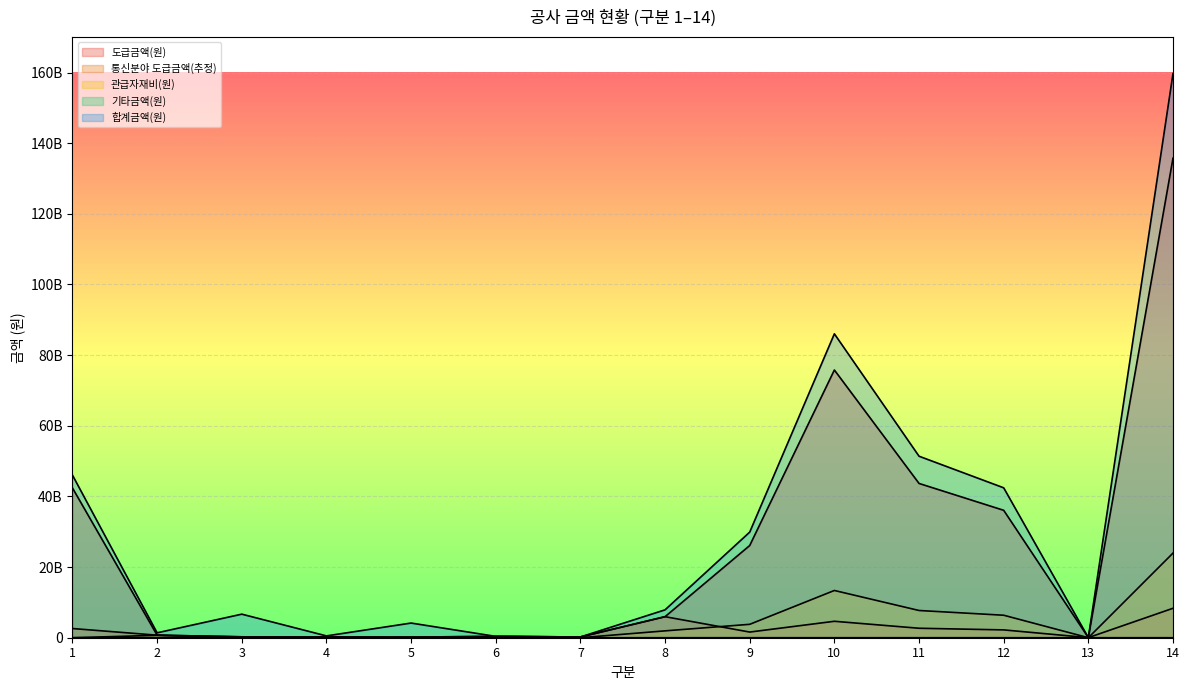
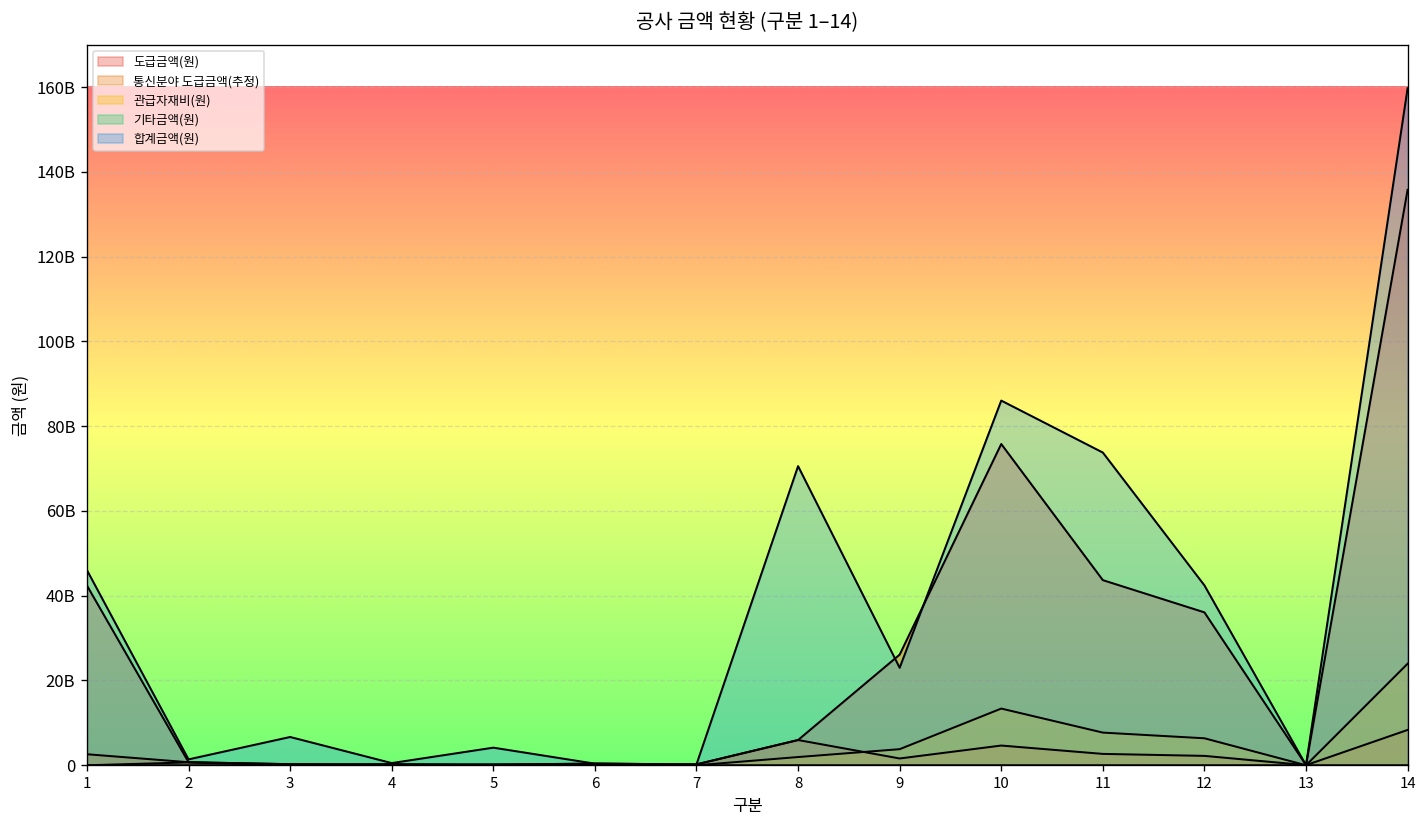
  {
    "기타금액(원)": {
      "8": 0,
      "9": 0,
      "10": 0,
      "11": 0,
      "12": 0,
      "14": 0
    },
    "합계금액(원)": {
      "1": 46000000000,
      "3": 7000000000,
      "5": 4000000000,
-     "8": 8000000000,
-     "9": 30000000000,
+     "8": 71000000000,
+     "9": 23000000000,
      "10": 86000000000,
-     "11": 51000000000,
+     "11": 74000000000,
      "12": 42000000000,
      "14": 160000000000
    }
  }
